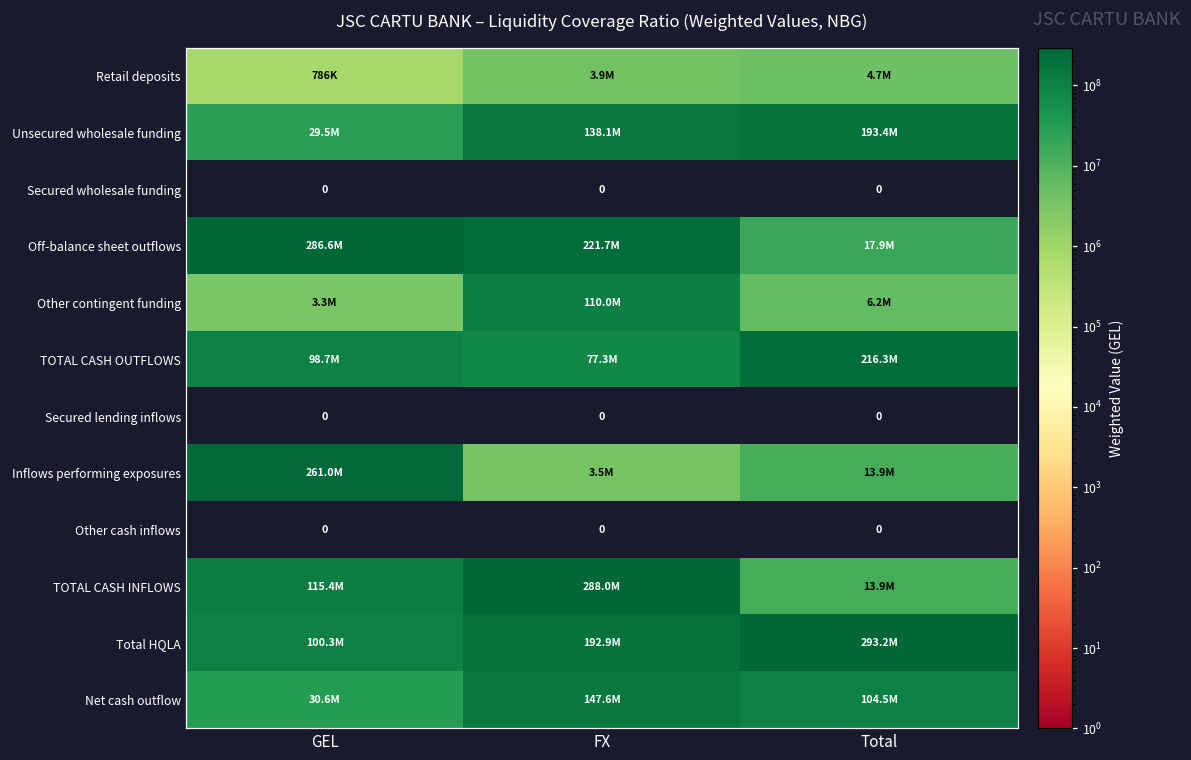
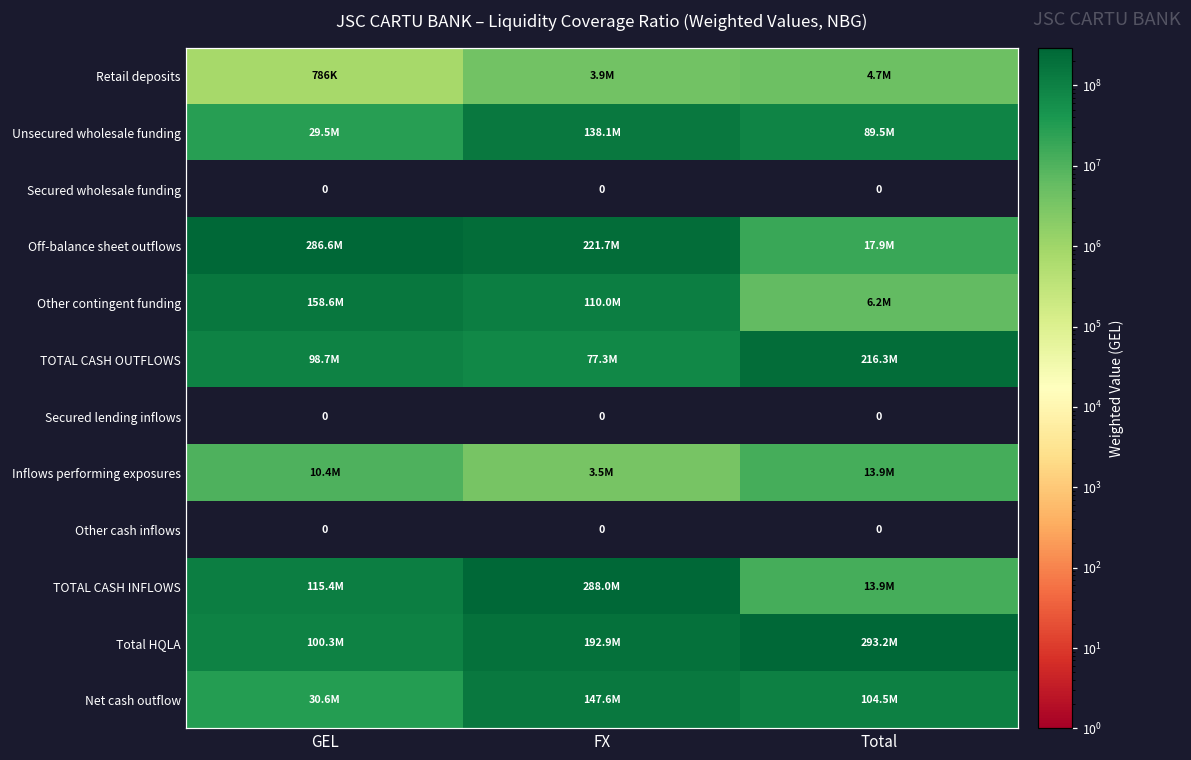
  {
    "Retail deposits": {
      "GEL": "786K",
      "FX": "3.9M",
      "Total": "4.7M"
    },
    "Unsecured wholesale funding": {
      "GEL": "29.5M",
      "FX": "138.1M",
-     "Total": "193.4M"
+     "Total": "89.5M"
    },
    "Secured wholesale funding": {
      "GEL": "0",
      "FX": "0",
      "Total": "0"
    },
    "Off-balance sheet outflows": {
      "GEL": "286.6M",
      "FX": "221.7M",
      "Total": "17.9M"
    },
    "Other contingent funding": {
-     "GEL": "3.3M",
+     "GEL": "158.6M",
      "FX": "110.0M",
      "Total": "6.2M"
    },
    "TOTAL CASH OUTFLOWS": {
      "GEL": "98.7M",
      "FX": "77.3M",
      "Total": "216.3M"
    },
    "Secured lending inflows": {
      "GEL": "0",
      "FX": "0",
      "Total": "0"
    },
    "Inflows performing exposures": {
-     "GEL": "261.0M",
+     "GEL": "10.4M",
      "FX": "3.5M",
      "Total": "13.9M"
    },
    "Other cash inflows": {
      "GEL": "0",
      "FX": "0",
      "Total": "0"
    },
    "TOTAL CASH INFLOWS": {
      "GEL": "115.4M",
      "FX": "288.0M",
      "Total": "13.9M"
    },
    "Total HQLA": {
      "GEL": "100.3M",
      "FX": "192.9M",
      "Total": "293.2M"
    },
    "Net cash outflow": {
      "GEL": "30.6M",
      "FX": "147.6M",
      "Total": "104.5M"
    }
  }
